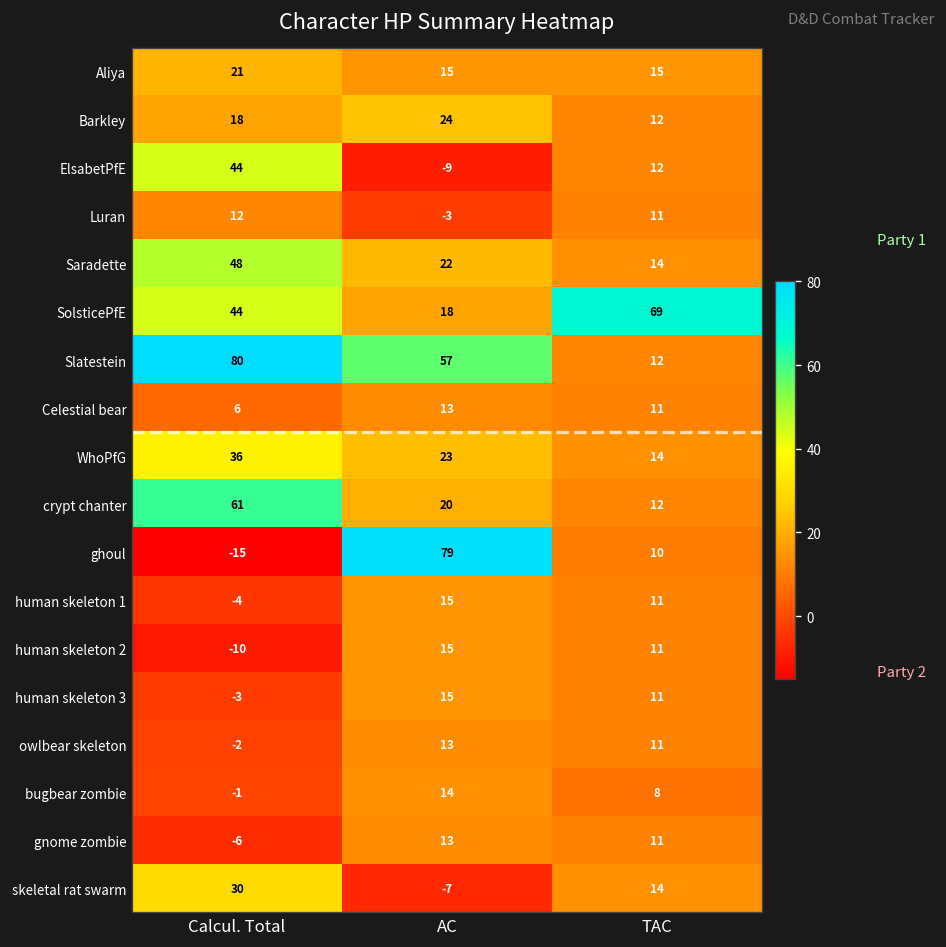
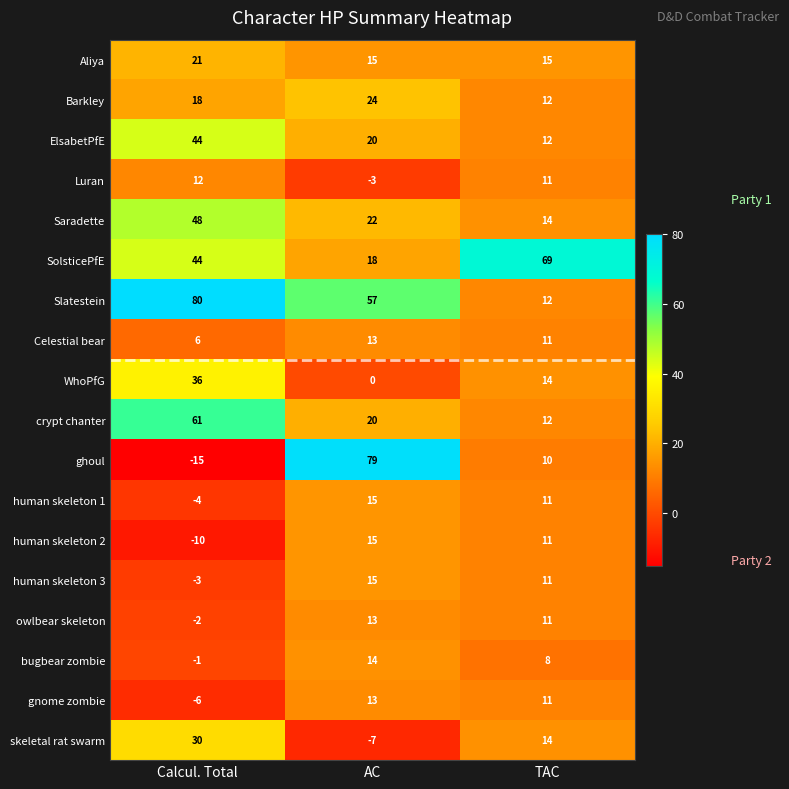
  {
    "Aliya": {
      "Calcul. Total": 21,
      "AC": 15,
      "TAC": 15
    },
    "Barkley": {
      "Calcul. Total": 18,
      "AC": 24,
      "TAC": 12
    },
    "ElsabetPfE": {
      "Calcul. Total": 44,
-     "AC": -9,
+     "AC": 20,
      "TAC": 12
    },
    "Luran": {
      "Calcul. Total": 12,
      "AC": -3,
      "TAC": 11
    },
    "Saradette": {
      "Calcul. Total": 48,
      "AC": 22,
      "TAC": 14
    },
    "SolsticePfE": {
      "Calcul. Total": 44,
      "AC": 18,
      "TAC": 69
    },
    "Slatestein": {
      "Calcul. Total": 80,
      "AC": 57,
      "TAC": 12
    },
    "Celestial bear": {
      "Calcul. Total": 6,
      "AC": 13,
      "TAC": 11
    },
    "WhoPfG": {
      "Calcul. Total": 36,
-     "AC": 23,
+     "AC": 0,
      "TAC": 14
    },
    "crypt chanter": {
      "Calcul. Total": 61,
      "AC": 20,
      "TAC": 12
    },
    "ghoul": {
      "Calcul. Total": -15,
      "AC": 79,
      "TAC": 10
    },
    "human skeleton 1": {
      "Calcul. Total": -4,
      "AC": 15,
      "TAC": 11
    },
    "human skeleton 2": {
      "Calcul. Total": -10,
      "AC": 15,
      "TAC": 11
    },
    "human skeleton 3": {
      "Calcul. Total": -3,
      "AC": 15,
      "TAC": 11
    },
    "owlbear skeleton": {
      "Calcul. Total": -2,
      "AC": 13,
      "TAC": 11
    },
    "bugbear zombie": {
      "Calcul. Total": -1,
      "AC": 14,
      "TAC": 8
    },
    "gnome zombie": {
      "Calcul. Total": -6,
      "AC": 13,
      "TAC": 11
    },
    "skeletal rat swarm": {
      "Calcul. Total": 30,
      "AC": -7,
      "TAC": 14
    }
  }
